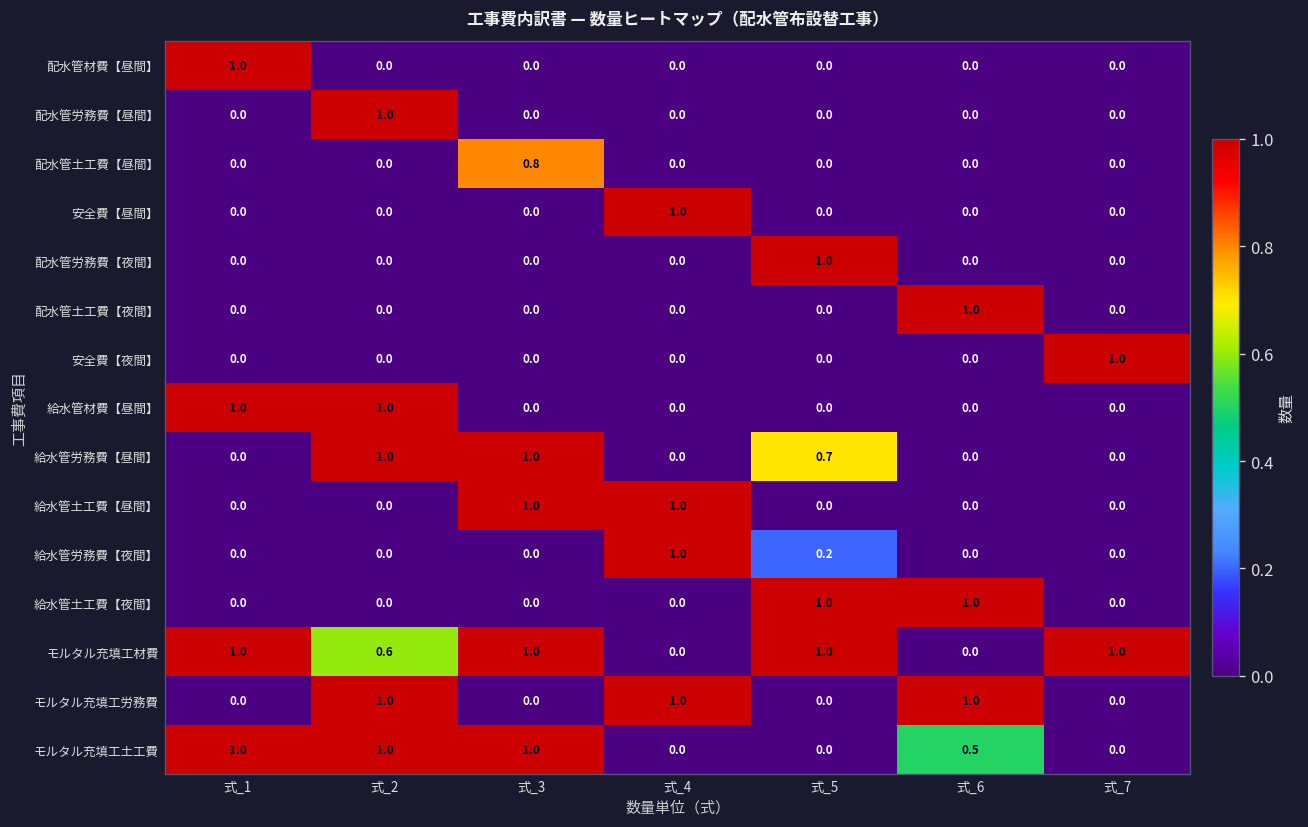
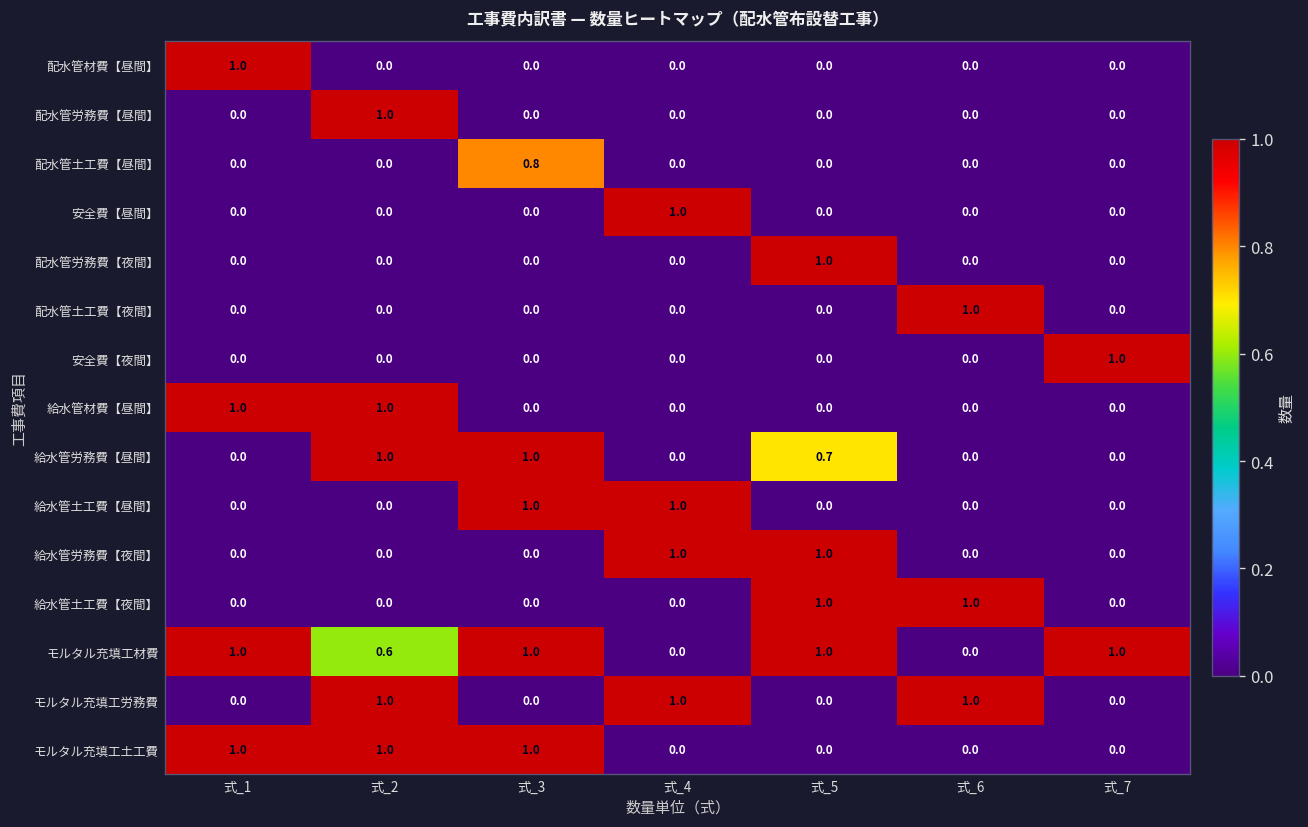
  {
    "配水管材費【昼間】": {
      "式_1": 1.0,
      "式_2": 0.0,
      "式_3": 0.0,
      "式_4": 0.0,
      "式_5": 0.0,
      "式_6": 0.0,
      "式_7": 0.0
    },
    "配水管労務費【昼間】": {
      "式_1": 0.0,
      "式_2": 1.0,
      "式_3": 0.0,
      "式_4": 0.0,
      "式_5": 0.0,
      "式_6": 0.0,
      "式_7": 0.0
    },
    "配水管土工費【昼間】": {
      "式_1": 0.0,
      "式_2": 0.0,
      "式_3": 0.8,
      "式_4": 0.0,
      "式_5": 0.0,
      "式_6": 0.0,
      "式_7": 0.0
    },
    "安全費【昼間】": {
      "式_1": 0.0,
      "式_2": 0.0,
      "式_3": 0.0,
      "式_4": 1.0,
      "式_5": 0.0,
      "式_6": 0.0,
      "式_7": 0.0
    },
    "配水管労務費【夜間】": {
      "式_1": 0.0,
      "式_2": 0.0,
      "式_3": 0.0,
      "式_4": 0.0,
      "式_5": 1.0,
      "式_6": 0.0,
      "式_7": 0.0
    },
    "配水管土工費【夜間】": {
      "式_1": 0.0,
      "式_2": 0.0,
      "式_3": 0.0,
      "式_4": 0.0,
      "式_5": 0.0,
      "式_6": 1.0,
      "式_7": 0.0
    },
    "安全費【夜間】": {
      "式_1": 0.0,
      "式_2": 0.0,
      "式_3": 0.0,
      "式_4": 0.0,
      "式_5": 0.0,
      "式_6": 0.0,
      "式_7": 1.0
    },
    "給水管材費【昼間】": {
      "式_1": 1.0,
      "式_2": 1.0,
      "式_3": 0.0,
      "式_4": 0.0,
      "式_5": 0.0,
      "式_6": 0.0,
      "式_7": 0.0
    },
    "給水管労務費【昼間】": {
      "式_1": 0.0,
      "式_2": 1.0,
      "式_3": 1.0,
      "式_4": 0.0,
      "式_5": 0.7,
      "式_6": 0.0,
      "式_7": 0.0
    },
    "給水管土工費【昼間】": {
      "式_1": 0.0,
      "式_2": 0.0,
      "式_3": 1.0,
      "式_4": 1.0,
      "式_5": 0.0,
      "式_6": 0.0,
      "式_7": 0.0
    },
    "給水管労務費【夜間】": {
      "式_1": 0.0,
      "式_2": 0.0,
      "式_3": 0.0,
      "式_4": 1.0,
-     "式_5": 0.2,
+     "式_5": 1.0,
      "式_6": 0.0,
      "式_7": 0.0
    },
    "給水管土工費【夜間】": {
      "式_1": 0.0,
      "式_2": 0.0,
      "式_3": 0.0,
      "式_4": 0.0,
      "式_5": 1.0,
      "式_6": 1.0,
      "式_7": 0.0
    },
    "モルタル充填工材費": {
      "式_1": 1.0,
      "式_2": 0.6,
      "式_3": 1.0,
      "式_4": 0.0,
      "式_5": 1.0,
      "式_6": 0.0,
      "式_7": 1.0
    },
    "モルタル充填工労務費": {
      "式_1": 0.0,
      "式_2": 1.0,
      "式_3": 0.0,
      "式_4": 1.0,
      "式_5": 0.0,
      "式_6": 1.0,
      "式_7": 0.0
    },
    "モルタル充填工土工費": {
      "式_1": 1.0,
      "式_2": 1.0,
      "式_3": 1.0,
      "式_4": 0.0,
      "式_5": 0.0,
-     "式_6": 0.5,
+     "式_6": 0.0,
      "式_7": 0.0
    }
  }
